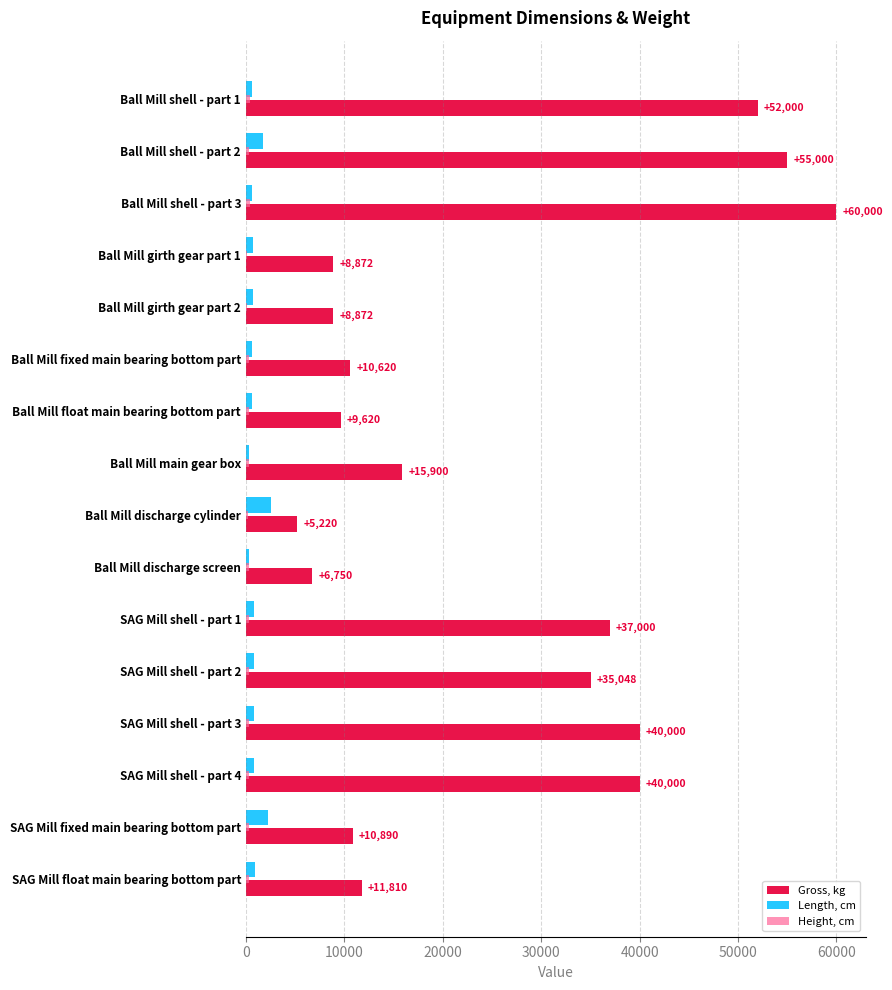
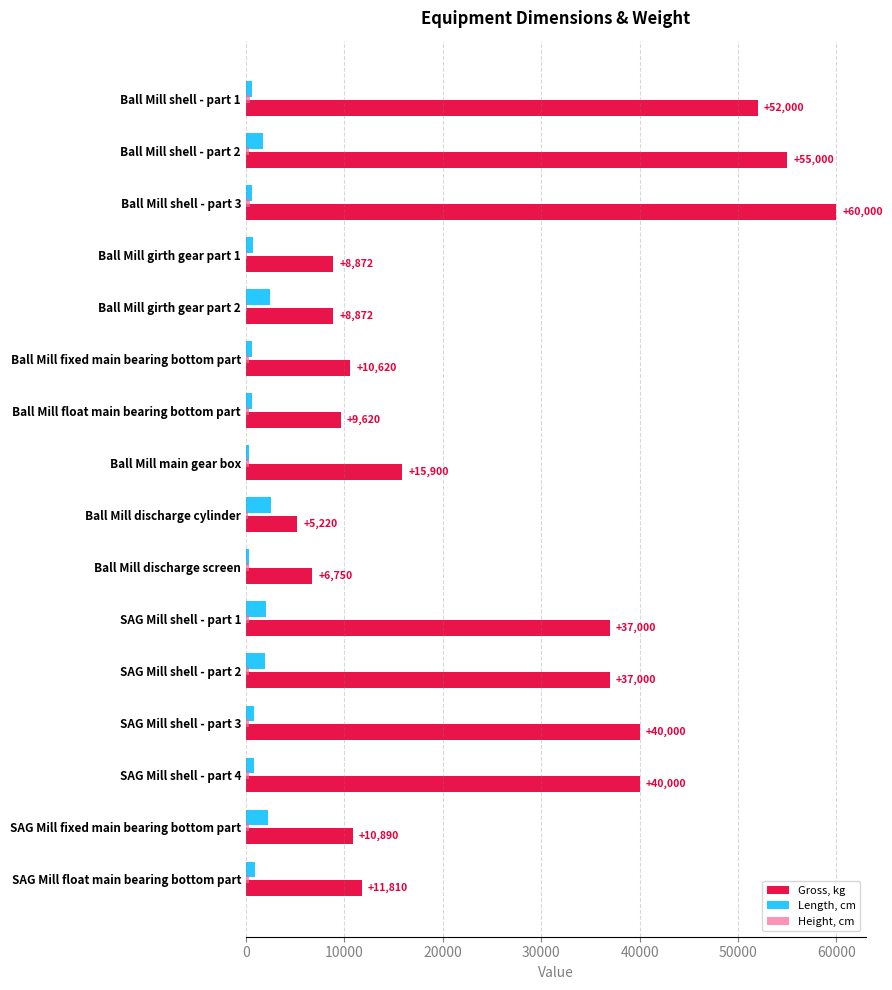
  {
    "Gross, kg": {
      "Ball Mill shell - part 1": "+52,000",
      "Ball Mill shell - part 2": "+55,000",
      "Ball Mill shell - part 3": "+60,000",
      "Ball Mill girth gear part 1": "+8,872",
      "Ball Mill girth gear part 2": "+8,872",
      "Ball Mill fixed main bearing bottom part": "+10,620",
      "Ball Mill float main bearing bottom part": "+9,620",
      "Ball Mill main gear box": "+15,900",
      "Ball Mill discharge cylinder": "+5,220",
      "Ball Mill discharge screen": "+6,750",
      "SAG Mill shell - part 1": "+37,000",
-     "SAG Mill shell - part 2": "+35,048",
+     "SAG Mill shell - part 2": "+37,000",
      "SAG Mill shell - part 3": "+40,000",
      "SAG Mill shell - part 4": "+40,000",
      "SAG Mill fixed main bearing bottom part": "+10,890",
      "SAG Mill float main bearing bottom part": "+11,810"
    },
    "Length, cm": {
      "Ball Mill shell - part 1": "1000",
      "Ball Mill shell - part 2": "2000",
      "Ball Mill shell - part 3": "1000",
      "Ball Mill girth gear part 1": "1000",
-     "Ball Mill girth gear part 2": "1000",
+     "Ball Mill girth gear part 2": "2000",
      "Ball Mill fixed main bearing bottom part": "1000",
      "Ball Mill float main bearing bottom part": "1000",
      "Ball Mill main gear box": "0",
      "Ball Mill discharge cylinder": "3000",
      "Ball Mill discharge screen": "0",
-     "SAG Mill shell - part 1": "1000",
-     "SAG Mill shell - part 2": "1000",
+     "SAG Mill shell - part 1": "2000",
+     "SAG Mill shell - part 2": "2000",
      "SAG Mill shell - part 3": "1000",
      "SAG Mill shell - part 4": "1000",
      "SAG Mill fixed main bearing bottom part": "2000",
      "SAG Mill float main bearing bottom part": "1000"
    },
    "Height, cm": {
      "Ball Mill shell - part 1": "0",
      "Ball Mill shell - part 2": "0",
      "Ball Mill shell - part 3": "0",
      "Ball Mill fixed main bearing bottom part": "0",
      "Ball Mill float main bearing bottom part": "0",
      "Ball Mill main gear box": "0",
      "Ball Mill discharge screen": "0",
      "SAG Mill shell - part 1": "0",
      "SAG Mill shell - part 2": "0",
      "SAG Mill shell - part 3": "0",
      "SAG Mill shell - part 4": "0",
      "SAG Mill fixed main bearing bottom part": "0",
      "SAG Mill float main bearing bottom part": "0"
    }
  }
